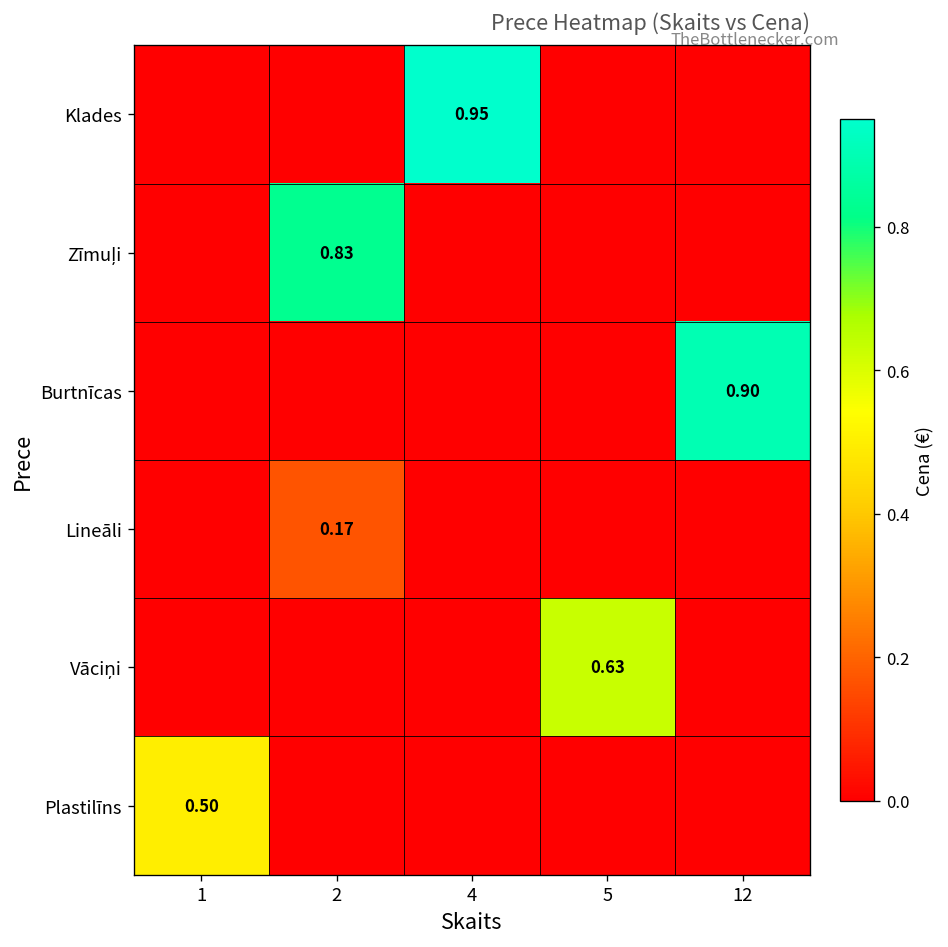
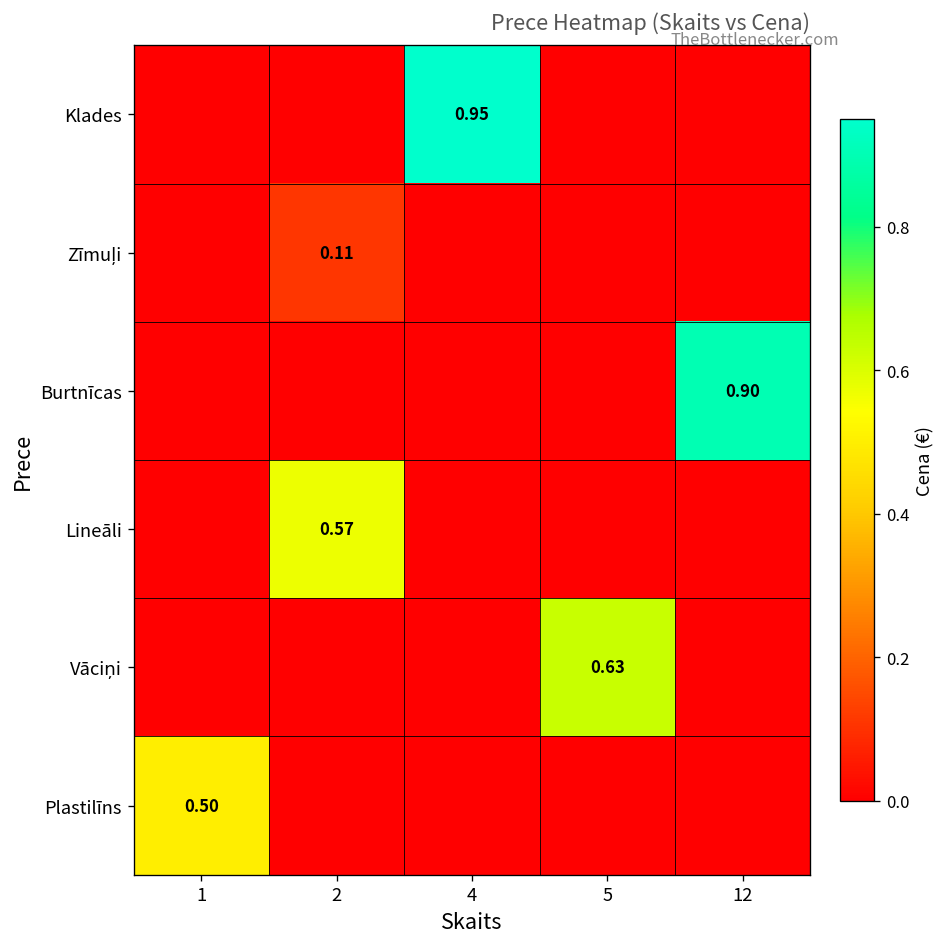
  {
    "Klades": {
      "4": 0.95
    },
    "Zīmuļi": {
-     "2": 0.83
+     "2": 0.11
    },
    "Burtnīcas": {
      "12": 0.90
    },
    "Lineāli": {
-     "2": 0.17
+     "2": 0.57
    },
    "Vāciņi": {
      "5": 0.63
    },
    "Plastilīns": {
      "1": 0.50
    }
  }
